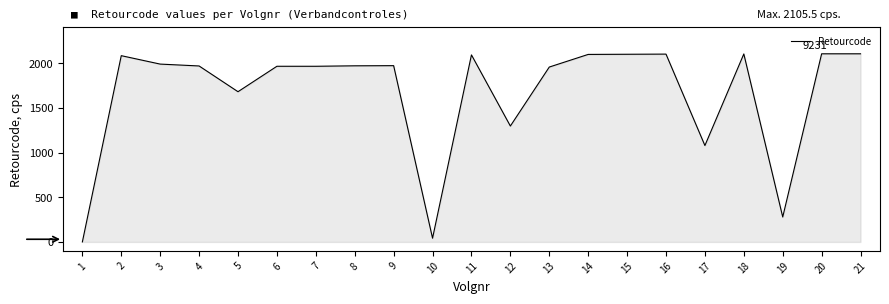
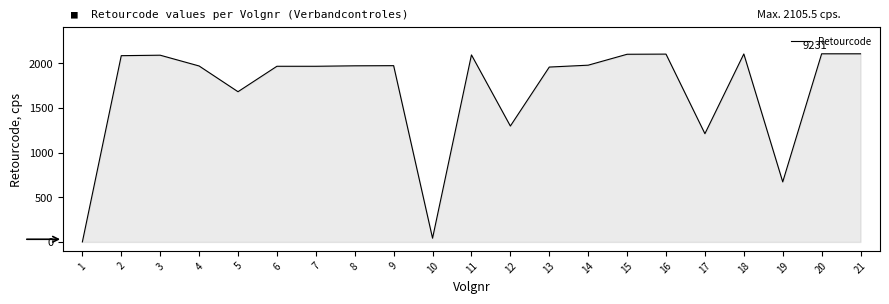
  {
    "1": 0,
    "2": 2100,
-   "3": 2000,
+   "3": 2100,
    "4": 2000,
    "5": 1700,
    "6": 2000,
    "7": 2000,
    "8": 2000,
    "9": 2000,
    "10": 0,
    "11": 2100,
    "12": 1300,
    "13": 2000,
-   "14": 2100,
+   "14": 2000,
    "15": 2100,
    "16": 2100,
-   "17": 1100,
+   "17": 1200,
    "18": 2100,
-   "19": 300,
+   "19": 700,
    "21": 2100
  }
